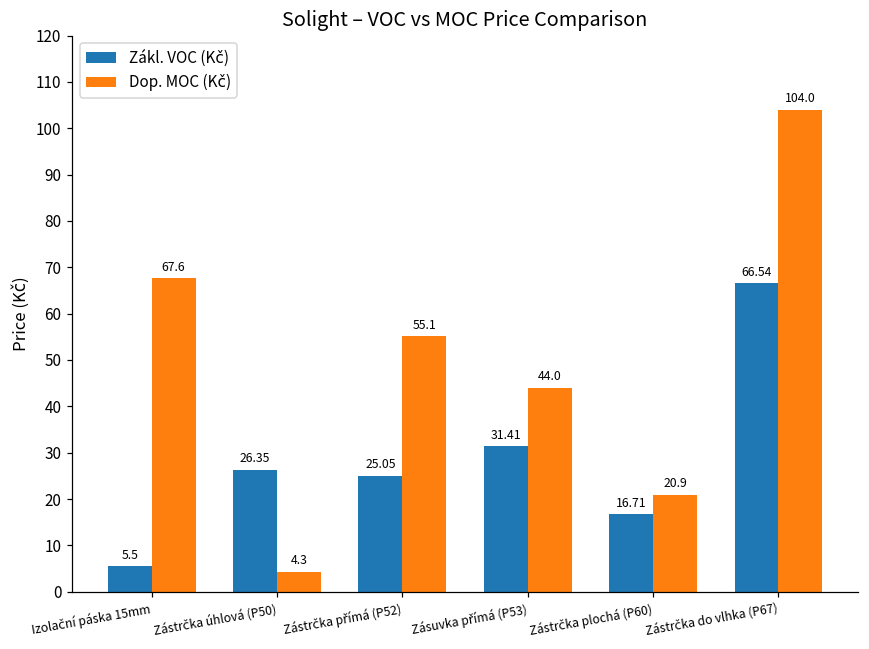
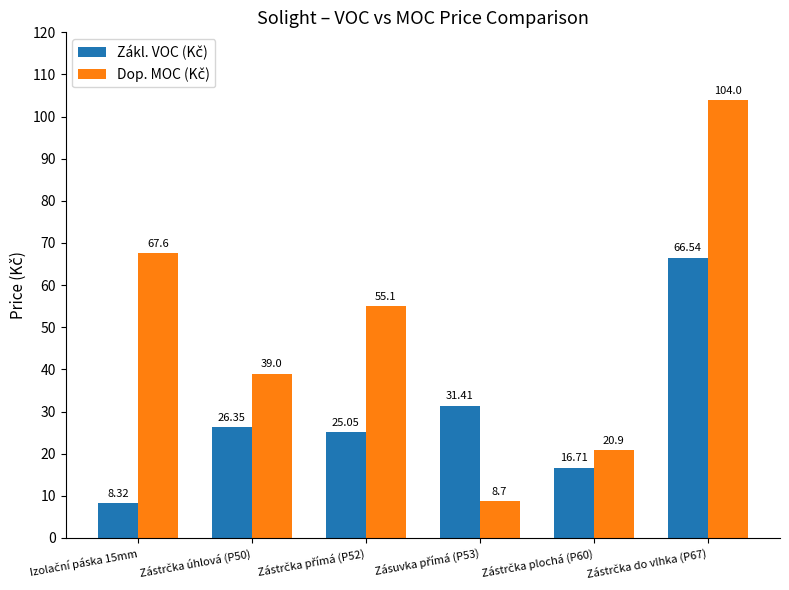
  {
    "Zákl. VOC (Kč)": {
-     "Izolační páska 15mm": 5.5,
+     "Izolační páska 15mm": 8.32,
      "Zástrčka úhlová (P50)": 26.35,
      "Zástrčka přímá (P52)": 25.05,
      "Zásuvka přímá (P53)": 31.41,
      "Zástrčka plochá (P60)": 16.71,
      "Zástrčka do vlhka (P67)": 66.54
    },
    "Dop. MOC (Kč)": {
      "Izolační páska 15mm": 67.6,
-     "Zástrčka úhlová (P50)": 4.3,
+     "Zástrčka úhlová (P50)": 39.0,
      "Zástrčka přímá (P52)": 55.1,
-     "Zásuvka přímá (P53)": 44.0,
+     "Zásuvka přímá (P53)": 8.7,
      "Zástrčka plochá (P60)": 20.9,
      "Zástrčka do vlhka (P67)": 104.0
    }
  }
